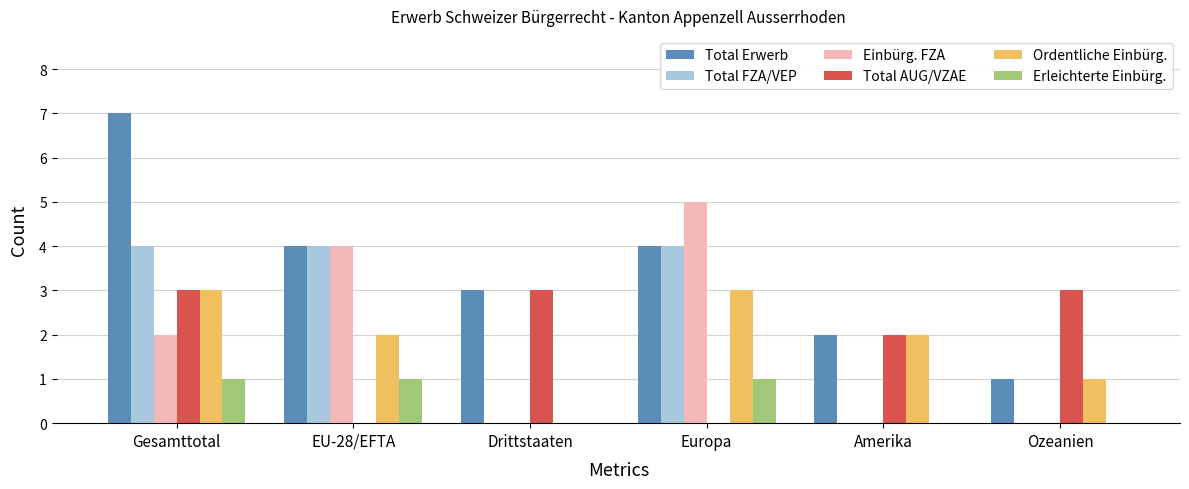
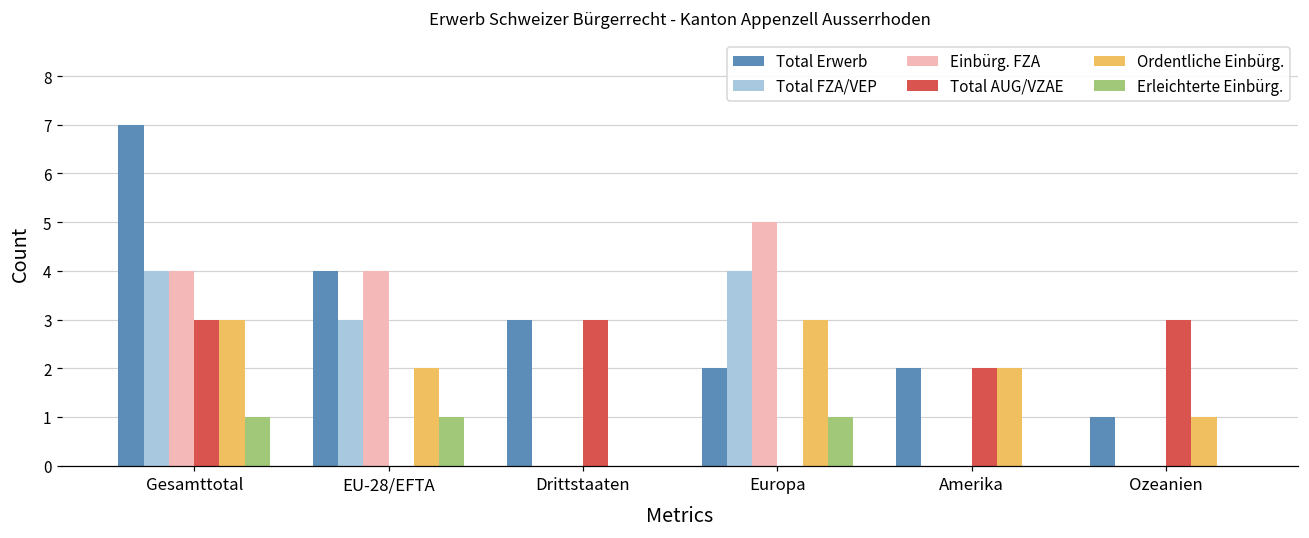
  {
    "Total Erwerb": {
      "Gesamttotal": 7,
      "EU-28/EFTA": 4,
      "Drittstaaten": 3,
-     "Europa": 4,
+     "Europa": 2,
      "Amerika": 2,
      "Ozeanien": 1
    },
    "Total FZA/VEP": {
      "Gesamttotal": 4,
-     "EU-28/EFTA": 4,
+     "EU-28/EFTA": 3,
      "Drittstaaten": 0,
      "Europa": 4,
      "Amerika": 0,
      "Ozeanien": 0
    },
    "Einbürg. FZA": {
-     "Gesamttotal": 2,
+     "Gesamttotal": 4,
      "EU-28/EFTA": 4,
      "Drittstaaten": 0,
      "Europa": 5,
      "Amerika": 0,
      "Ozeanien": 0
    },
    "Total AUG/VZAE": {
      "Gesamttotal": 3,
      "EU-28/EFTA": 0,
      "Drittstaaten": 3,
      "Europa": 0,
      "Amerika": 2,
      "Ozeanien": 3
    },
    "Ordentliche Einbürg.": {
      "Gesamttotal": 3,
      "EU-28/EFTA": 2,
      "Drittstaaten": 0,
      "Europa": 3,
      "Amerika": 2,
      "Ozeanien": 1
    },
    "Erleichterte Einbürg.": {
      "Gesamttotal": 1,
      "EU-28/EFTA": 1,
      "Drittstaaten": 0,
      "Europa": 1,
      "Amerika": 0,
      "Ozeanien": 0
    }
  }
